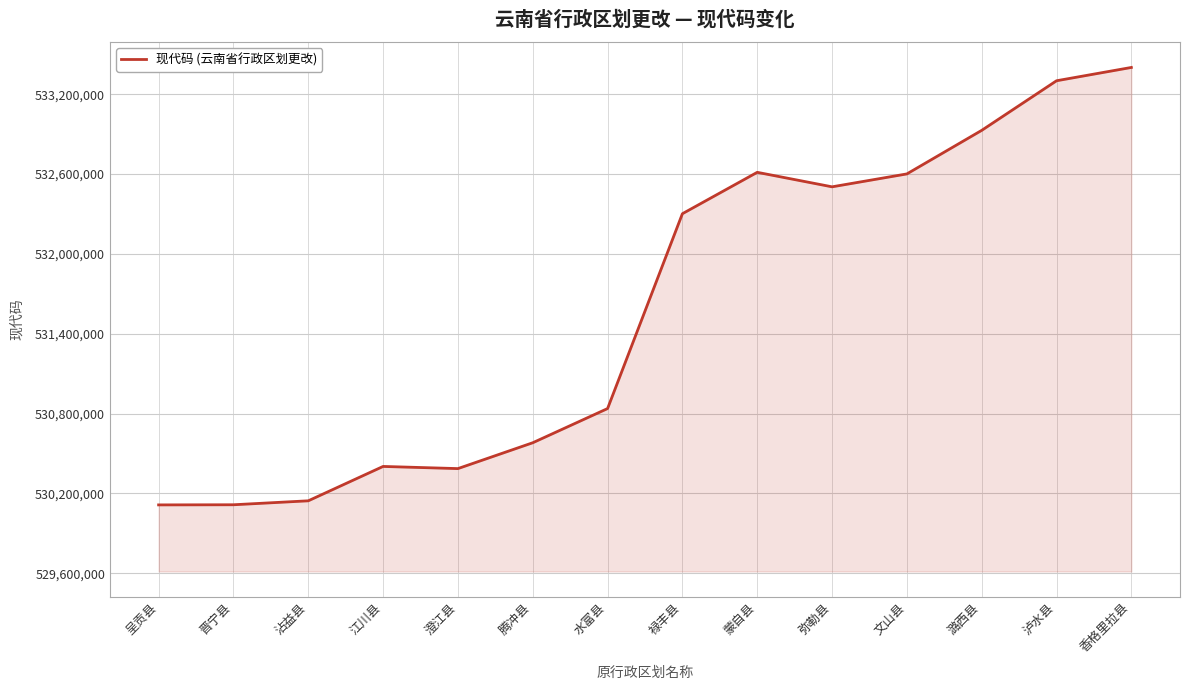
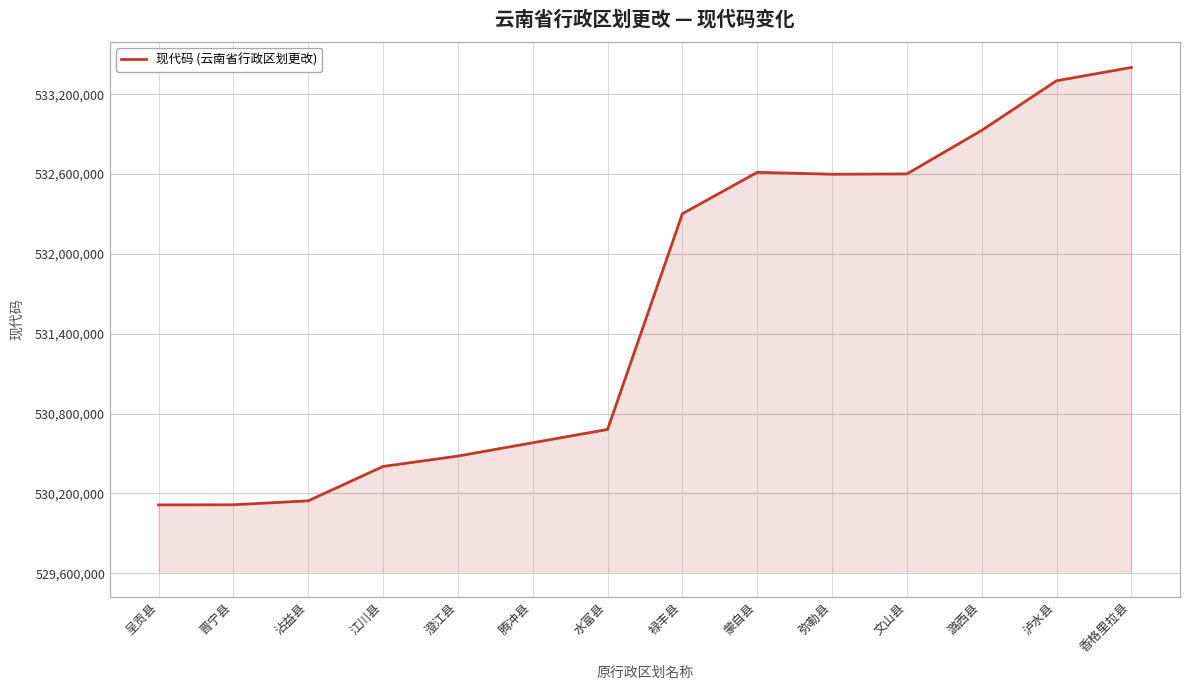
  {
    "呈贡县": "530,110,000",
    "晋宁县": "530,120,000",
    "沾益县": "530,140,000",
    "江川县": "530,400,000",
-   "澄江县": "530,390,000",
+   "澄江县": "530,480,000",
    "腾冲县": "530,580,000",
-   "水富县": "530,840,000",
+   "水富县": "530,680,000",
    "禄丰县": "532,300,000",
    "蒙自县": "532,610,000",
-   "弥勒县": "532,500,000",
+   "弥勒县": "532,600,000",
    "文山县": "532,600,000",
    "潞西县": "532,930,000",
    "泸水县": "533,300,000",
    "香格里拉县": "533,400,000"
  }
